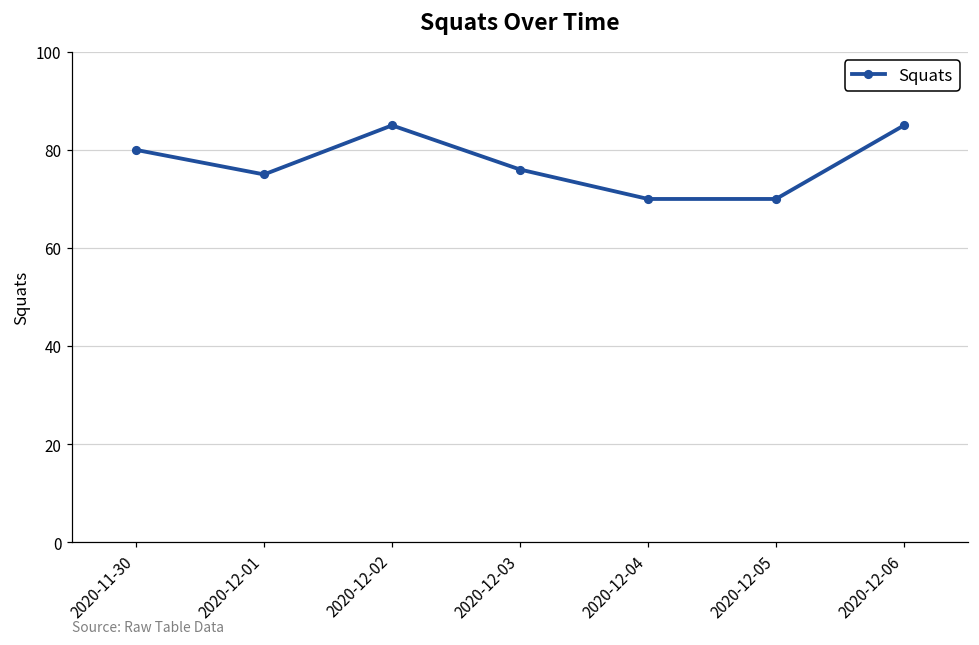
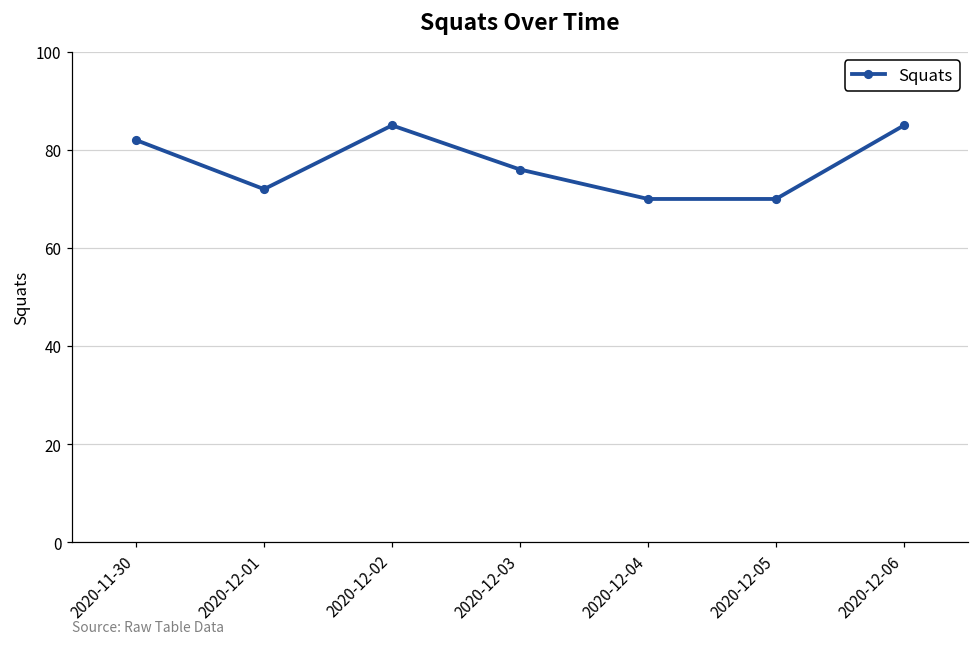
  {
-   "2020-11-30": 80,
-   "2020-12-01": 75,
+   "2020-11-30": 82,
+   "2020-12-01": 72,
    "2020-12-02": 85,
    "2020-12-03": 76,
    "2020-12-04": 70,
    "2020-12-05": 70,
    "2020-12-06": 85
  }
